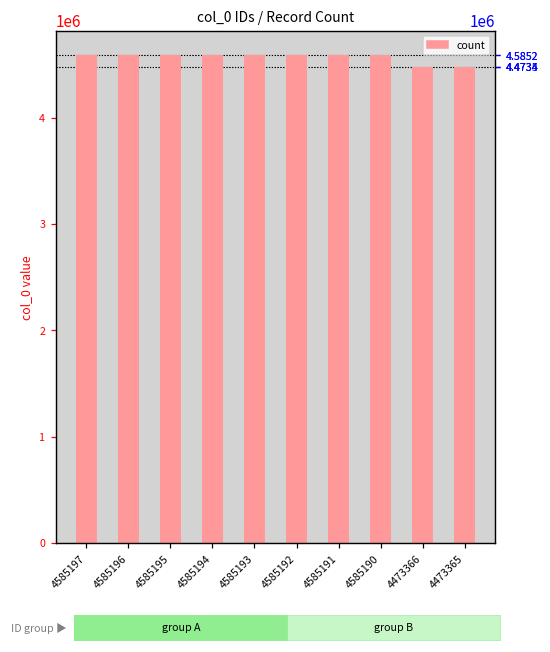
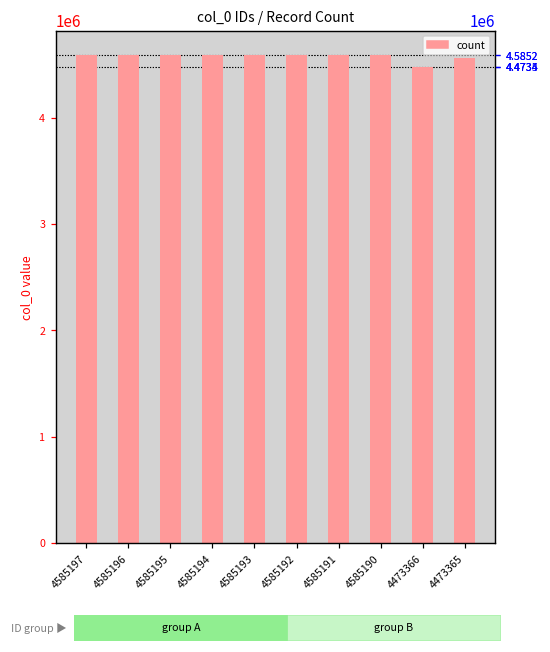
  {
    "4585197": 4600000,
    "4585196": 4600000,
    "4585195": 4600000,
    "4585194": 4600000,
    "4585193": 4600000,
    "4585192": 4600000,
    "4585191": 4600000,
    "4585190": 4600000,
    "4473366": 4500000,
-   "4473365": 4500000
+   "4473365": 4600000
  }
